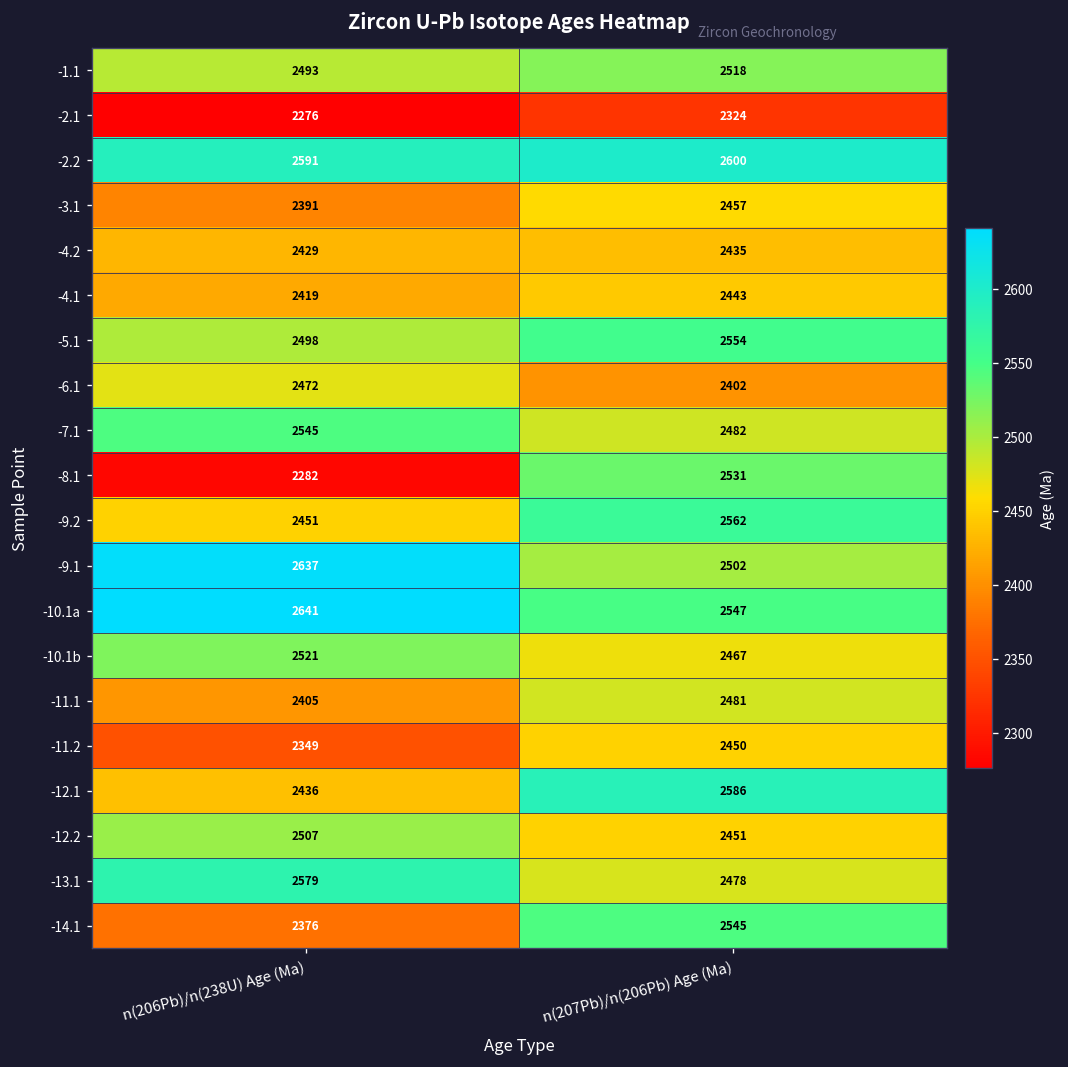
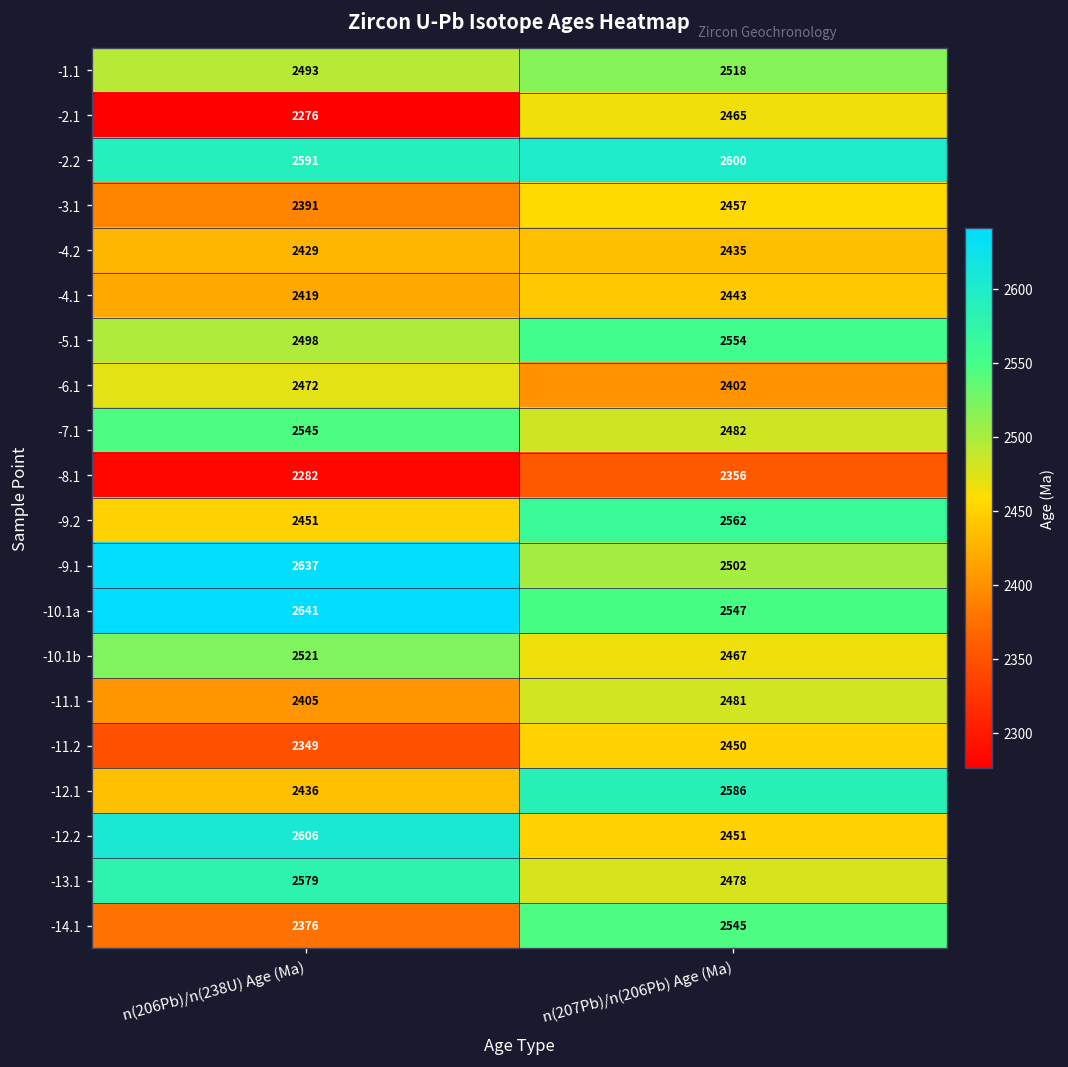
  {
    "-1.1": {
      "n(206Pb)/n(238U) Age (Ma)": 2493,
      "n(207Pb)/n(206Pb) Age (Ma)": 2518
    },
    "-2.1": {
      "n(206Pb)/n(238U) Age (Ma)": 2276,
-     "n(207Pb)/n(206Pb) Age (Ma)": 2324
+     "n(207Pb)/n(206Pb) Age (Ma)": 2465
    },
    "-2.2": {
      "n(206Pb)/n(238U) Age (Ma)": 2591,
      "n(207Pb)/n(206Pb) Age (Ma)": 2600
    },
    "-3.1": {
      "n(206Pb)/n(238U) Age (Ma)": 2391,
      "n(207Pb)/n(206Pb) Age (Ma)": 2457
    },
    "-4.2": {
      "n(206Pb)/n(238U) Age (Ma)": 2429,
      "n(207Pb)/n(206Pb) Age (Ma)": 2435
    },
    "-4.1": {
      "n(206Pb)/n(238U) Age (Ma)": 2419,
      "n(207Pb)/n(206Pb) Age (Ma)": 2443
    },
    "-5.1": {
      "n(206Pb)/n(238U) Age (Ma)": 2498,
      "n(207Pb)/n(206Pb) Age (Ma)": 2554
    },
    "-6.1": {
      "n(206Pb)/n(238U) Age (Ma)": 2472,
      "n(207Pb)/n(206Pb) Age (Ma)": 2402
    },
    "-7.1": {
      "n(206Pb)/n(238U) Age (Ma)": 2545,
      "n(207Pb)/n(206Pb) Age (Ma)": 2482
    },
    "-8.1": {
      "n(206Pb)/n(238U) Age (Ma)": 2282,
-     "n(207Pb)/n(206Pb) Age (Ma)": 2531
+     "n(207Pb)/n(206Pb) Age (Ma)": 2356
    },
    "-9.2": {
      "n(206Pb)/n(238U) Age (Ma)": 2451,
      "n(207Pb)/n(206Pb) Age (Ma)": 2562
    },
    "-9.1": {
      "n(206Pb)/n(238U) Age (Ma)": 2637,
      "n(207Pb)/n(206Pb) Age (Ma)": 2502
    },
    "-10.1a": {
      "n(206Pb)/n(238U) Age (Ma)": 2641,
      "n(207Pb)/n(206Pb) Age (Ma)": 2547
    },
    "-10.1b": {
      "n(206Pb)/n(238U) Age (Ma)": 2521,
      "n(207Pb)/n(206Pb) Age (Ma)": 2467
    },
    "-11.1": {
      "n(206Pb)/n(238U) Age (Ma)": 2405,
      "n(207Pb)/n(206Pb) Age (Ma)": 2481
    },
    "-11.2": {
      "n(206Pb)/n(238U) Age (Ma)": 2349,
      "n(207Pb)/n(206Pb) Age (Ma)": 2450
    },
    "-12.1": {
      "n(206Pb)/n(238U) Age (Ma)": 2436,
      "n(207Pb)/n(206Pb) Age (Ma)": 2586
    },
    "-12.2": {
-     "n(206Pb)/n(238U) Age (Ma)": 2507,
+     "n(206Pb)/n(238U) Age (Ma)": 2606,
      "n(207Pb)/n(206Pb) Age (Ma)": 2451
    },
    "-13.1": {
      "n(206Pb)/n(238U) Age (Ma)": 2579,
      "n(207Pb)/n(206Pb) Age (Ma)": 2478
    },
    "-14.1": {
      "n(206Pb)/n(238U) Age (Ma)": 2376,
      "n(207Pb)/n(206Pb) Age (Ma)": 2545
    }
  }
